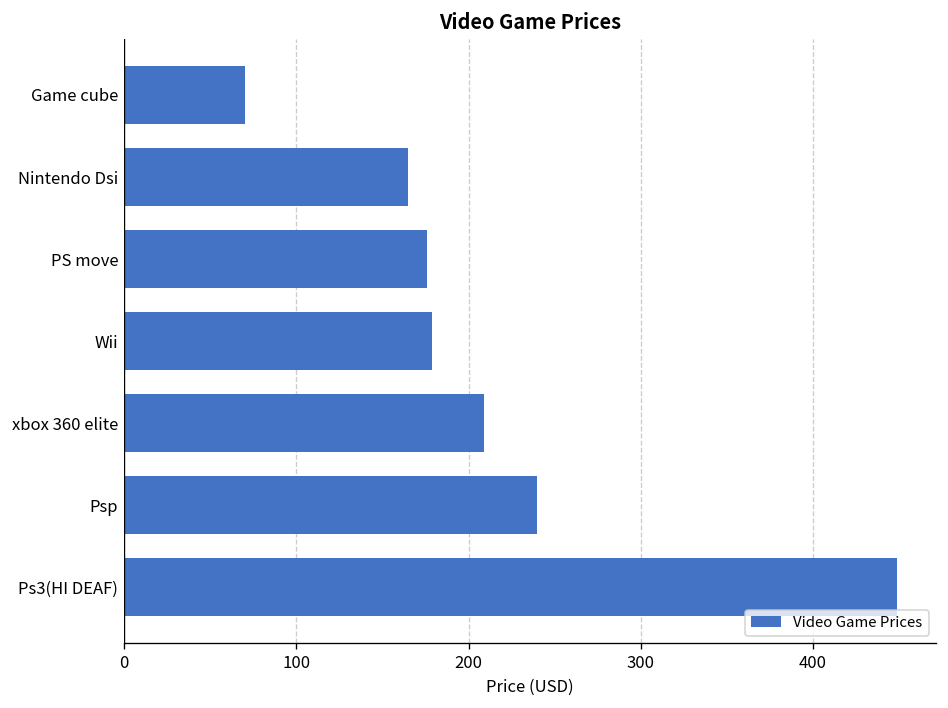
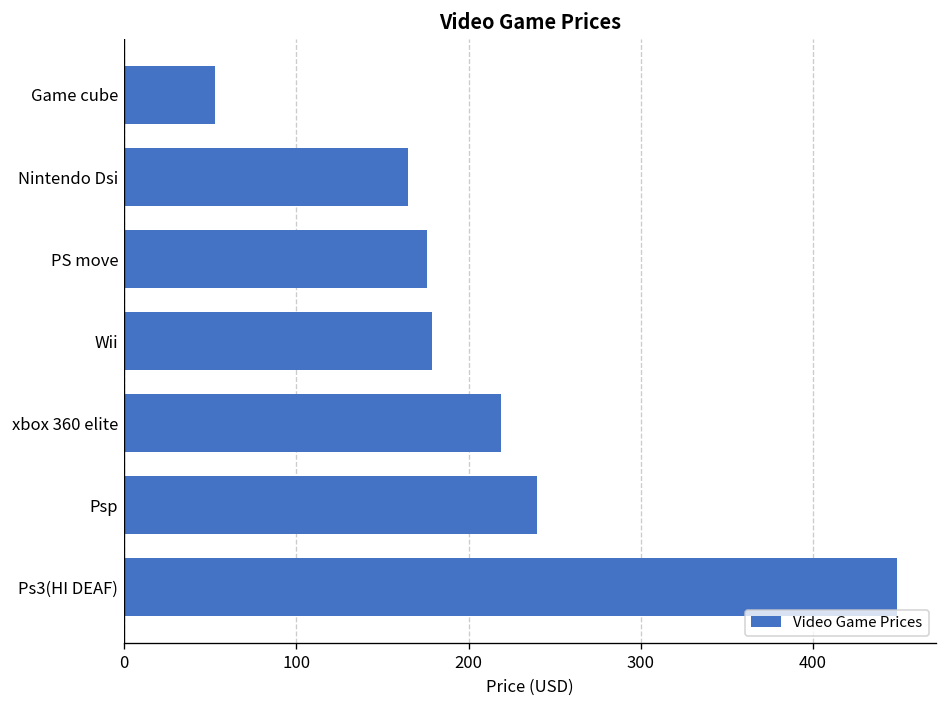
  {
-   "Game cube": 70,
+   "Game cube": 53,
    "Nintendo Dsi": 165,
    "PS move": 176,
    "Wii": 179,
-   "xbox 360 elite": 209,
+   "xbox 360 elite": 219,
    "Psp": 240,
    "Ps3(HI DEAF)": 449
  }
